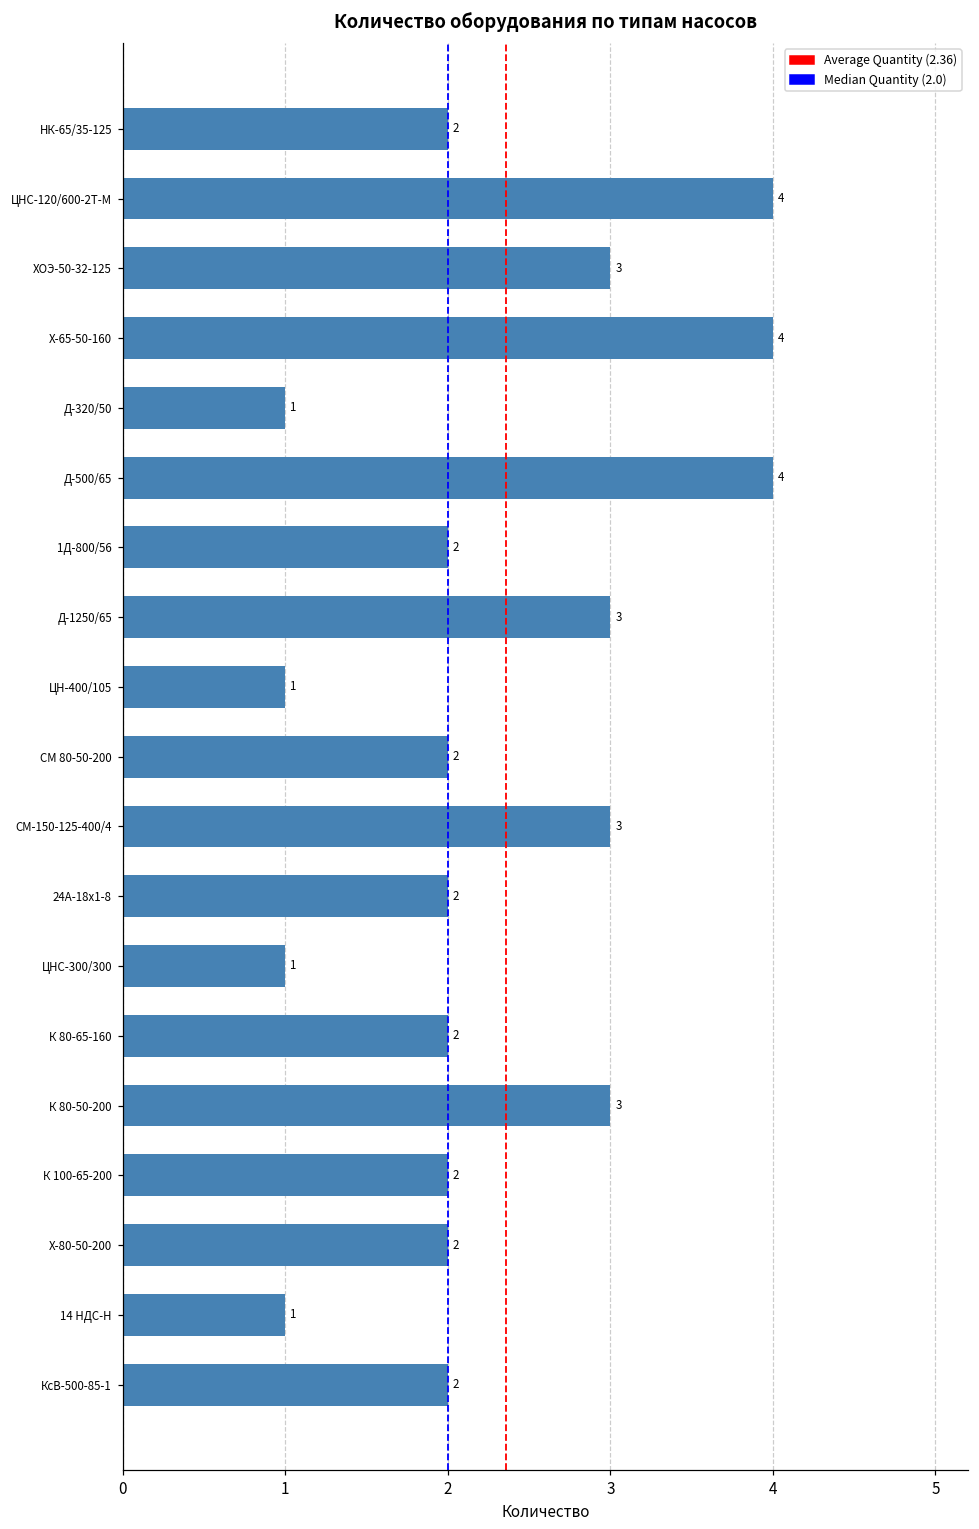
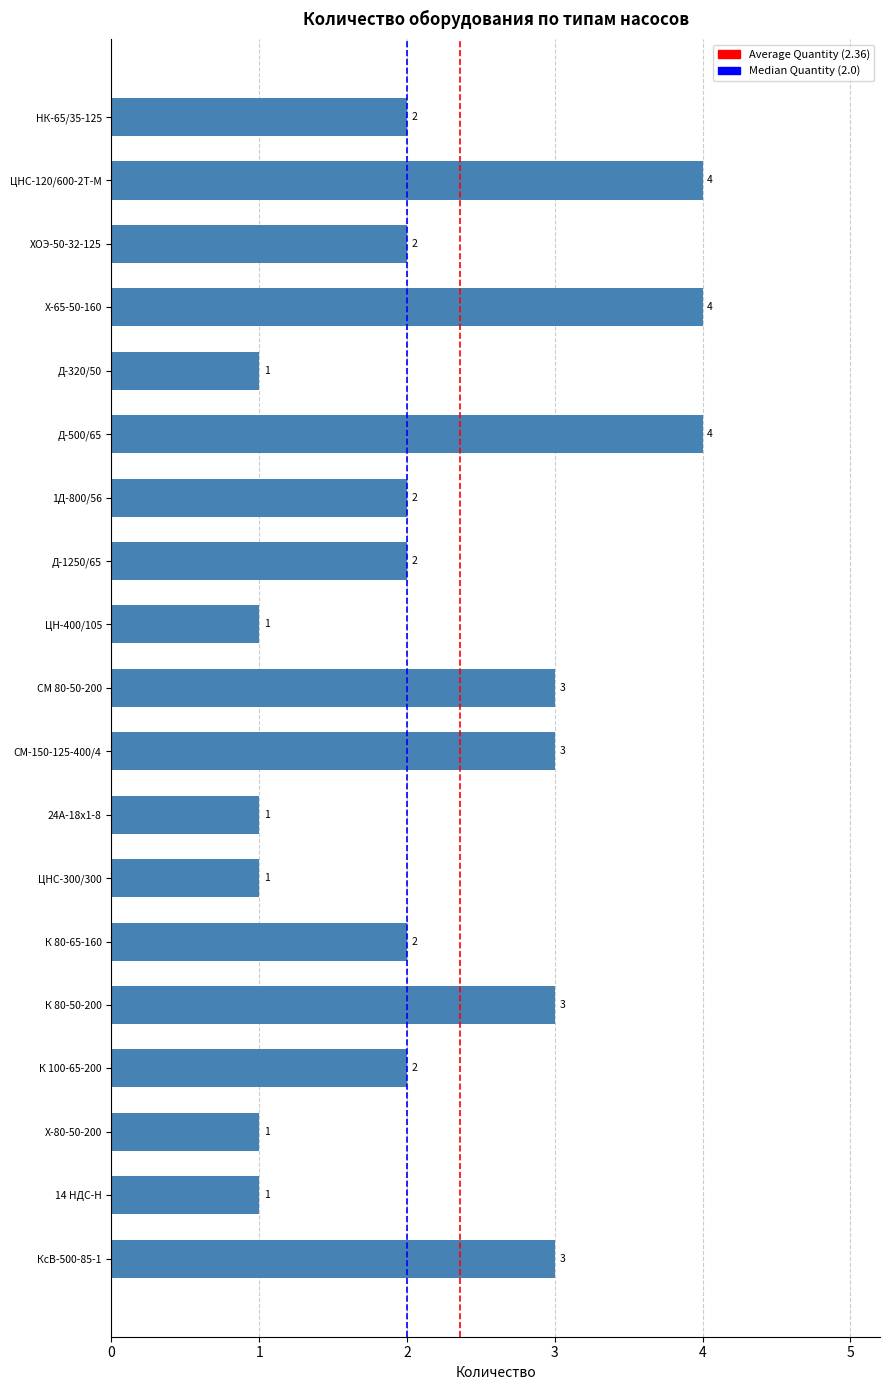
  {
    "НК-65/35-125": 2,
    "ЦНС-120/600-2Т-М": 4,
-   "ХОЭ-50-32-125": 3,
+   "ХОЭ-50-32-125": 2,
    "Х-65-50-160": 4,
    "Д-320/50": 1,
    "Д-500/65": 4,
    "1Д-800/56": 2,
-   "Д-1250/65": 3,
+   "Д-1250/65": 2,
    "ЦН-400/105": 1,
-   "СМ 80-50-200": 2,
+   "СМ 80-50-200": 3,
    "СМ-150-125-400/4": 3,
-   "24А-18х1-8": 2,
+   "24А-18х1-8": 1,
    "ЦНС-300/300": 1,
    "К 80-65-160": 2,
    "К 80-50-200": 3,
    "К 100-65-200": 2,
-   "Х-80-50-200": 2,
+   "Х-80-50-200": 1,
    "14 НДС-Н": 1,
-   "КсВ-500-85-1": 2
+   "КсВ-500-85-1": 3
  }
